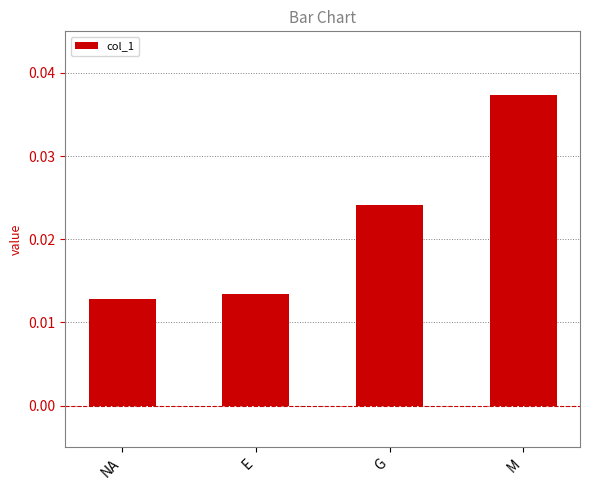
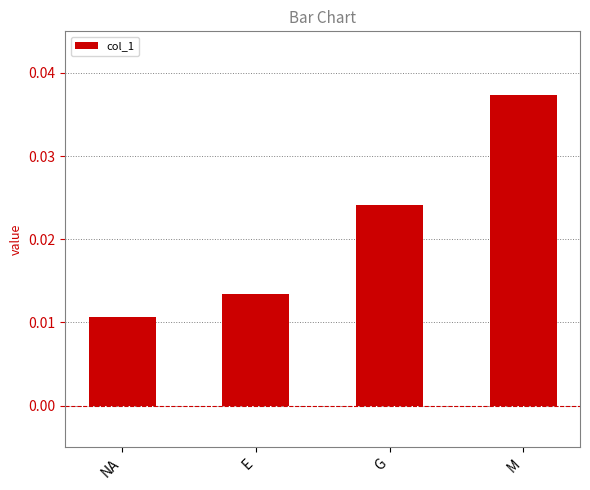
  {
-   "NA": 0.013,
+   "NA": 0.011,
    "E": 0.013,
    "G": 0.024,
    "M": 0.037
  }
